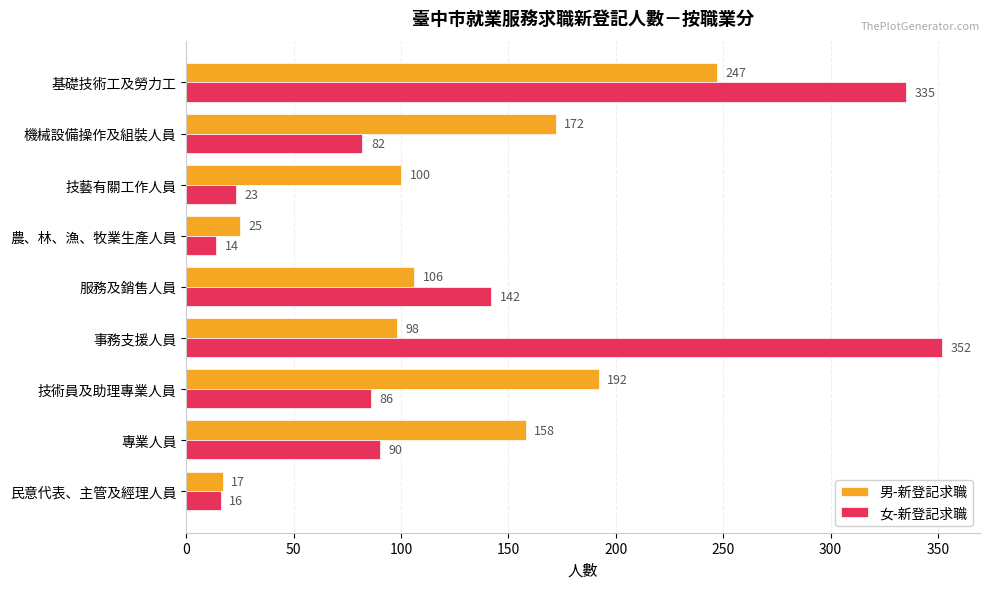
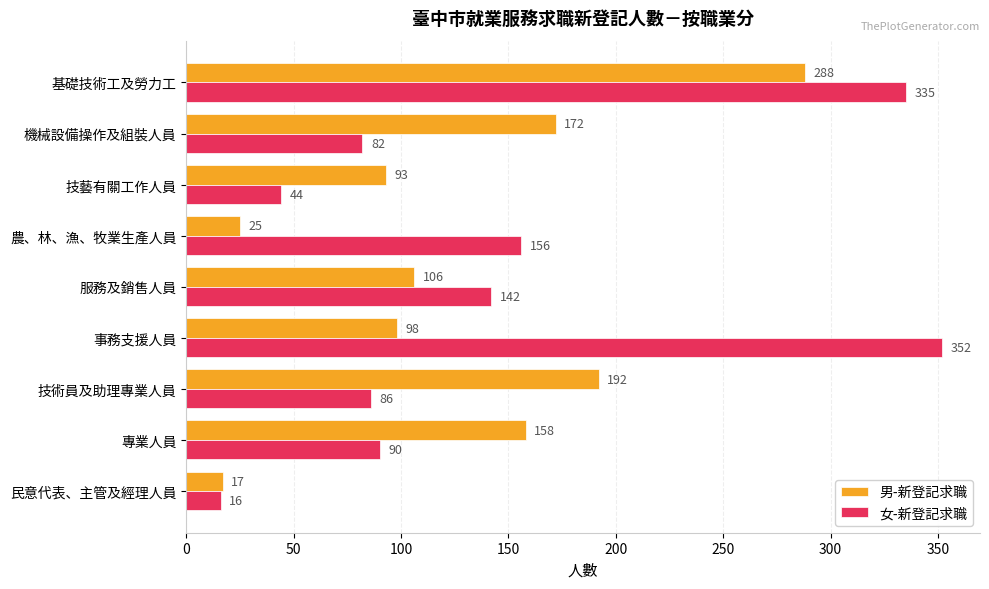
  {
    "男-新登記求職": {
-     "基礎技術工及勞力工": 247,
+     "基礎技術工及勞力工": 288,
      "機械設備操作及組裝人員": 172,
-     "技藝有關工作人員": 100,
+     "技藝有關工作人員": 93,
      "農、林、漁、牧業生產人員": 25,
      "服務及銷售人員": 106,
      "事務支援人員": 98,
      "技術員及助理專業人員": 192,
      "專業人員": 158,
      "民意代表、主管及經理人員": 17
    },
    "女-新登記求職": {
      "基礎技術工及勞力工": 335,
      "機械設備操作及組裝人員": 82,
-     "技藝有關工作人員": 23,
-     "農、林、漁、牧業生產人員": 14,
+     "技藝有關工作人員": 44,
+     "農、林、漁、牧業生產人員": 156,
      "服務及銷售人員": 142,
      "事務支援人員": 352,
      "技術員及助理專業人員": 86,
      "專業人員": 90,
      "民意代表、主管及經理人員": 16
    }
  }
